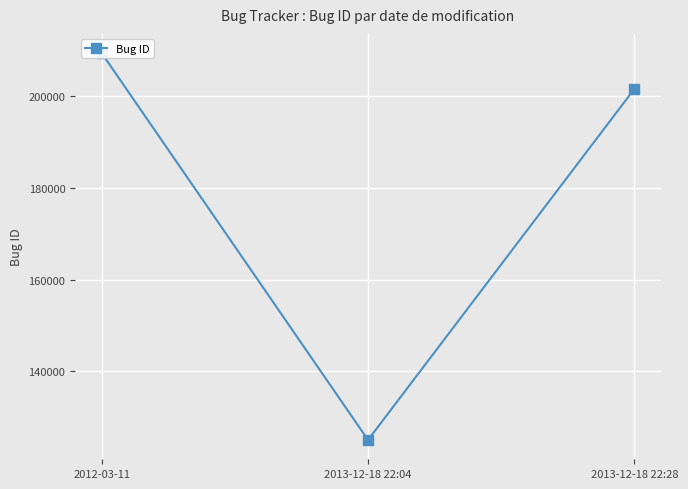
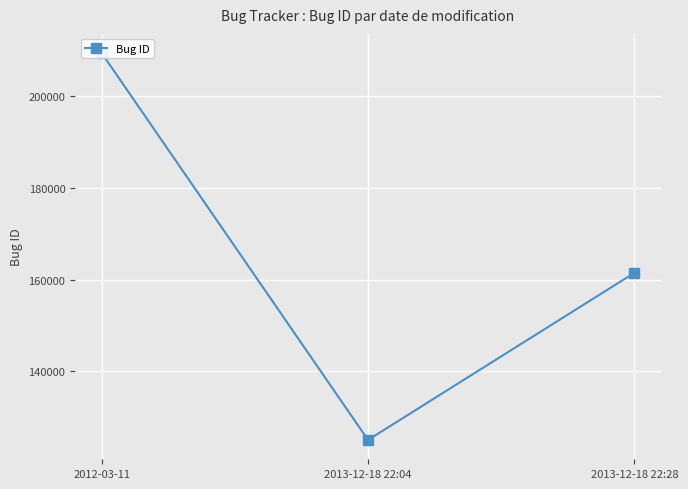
  {
    "2013-12-18 22:04": 125000,
-   "2013-12-18 22:28": 202000
+   "2013-12-18 22:28": 161000
  }
